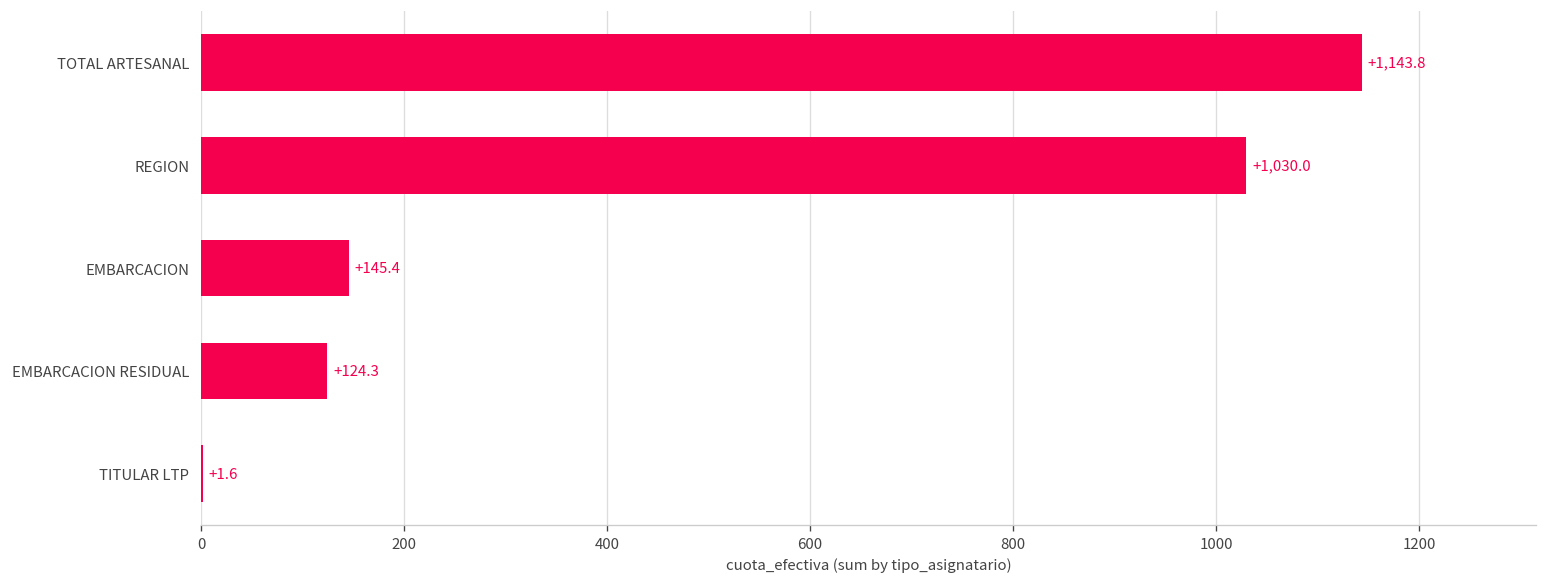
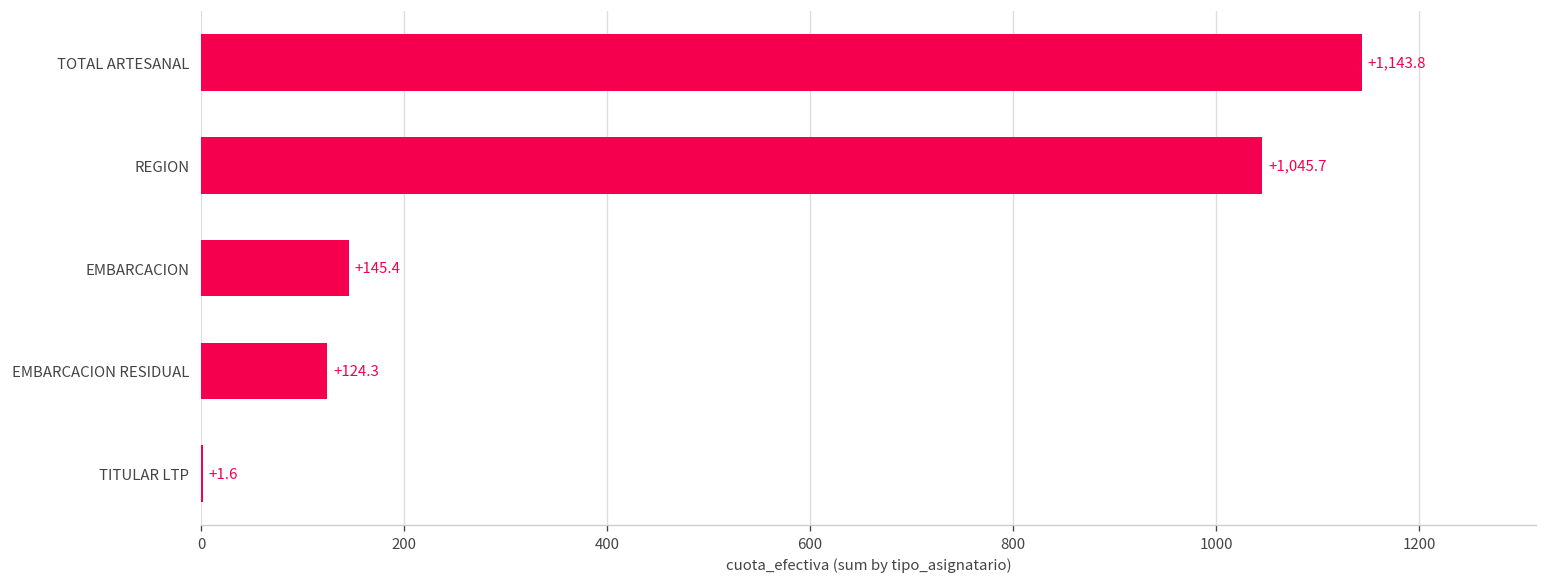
  {
    "TOTAL ARTESANAL": "+1,143.8",
-   "REGION": "+1,030.0",
+   "REGION": "+1,045.7",
    "EMBARCACION": "+145.4",
    "EMBARCACION RESIDUAL": "+124.3",
    "TITULAR LTP": "+1.6"
  }
